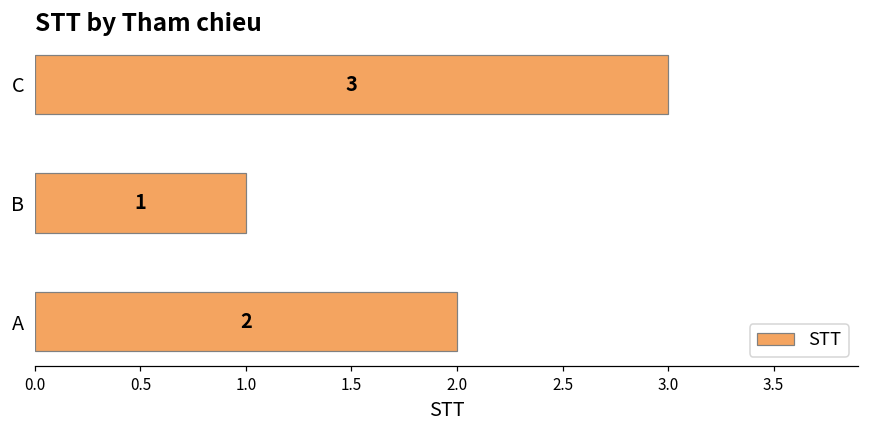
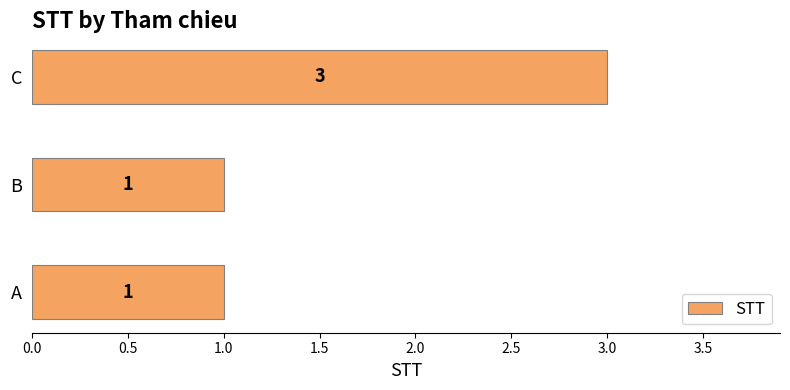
  {
    "C": 3,
    "B": 1,
-   "A": 2
+   "A": 1
  }
